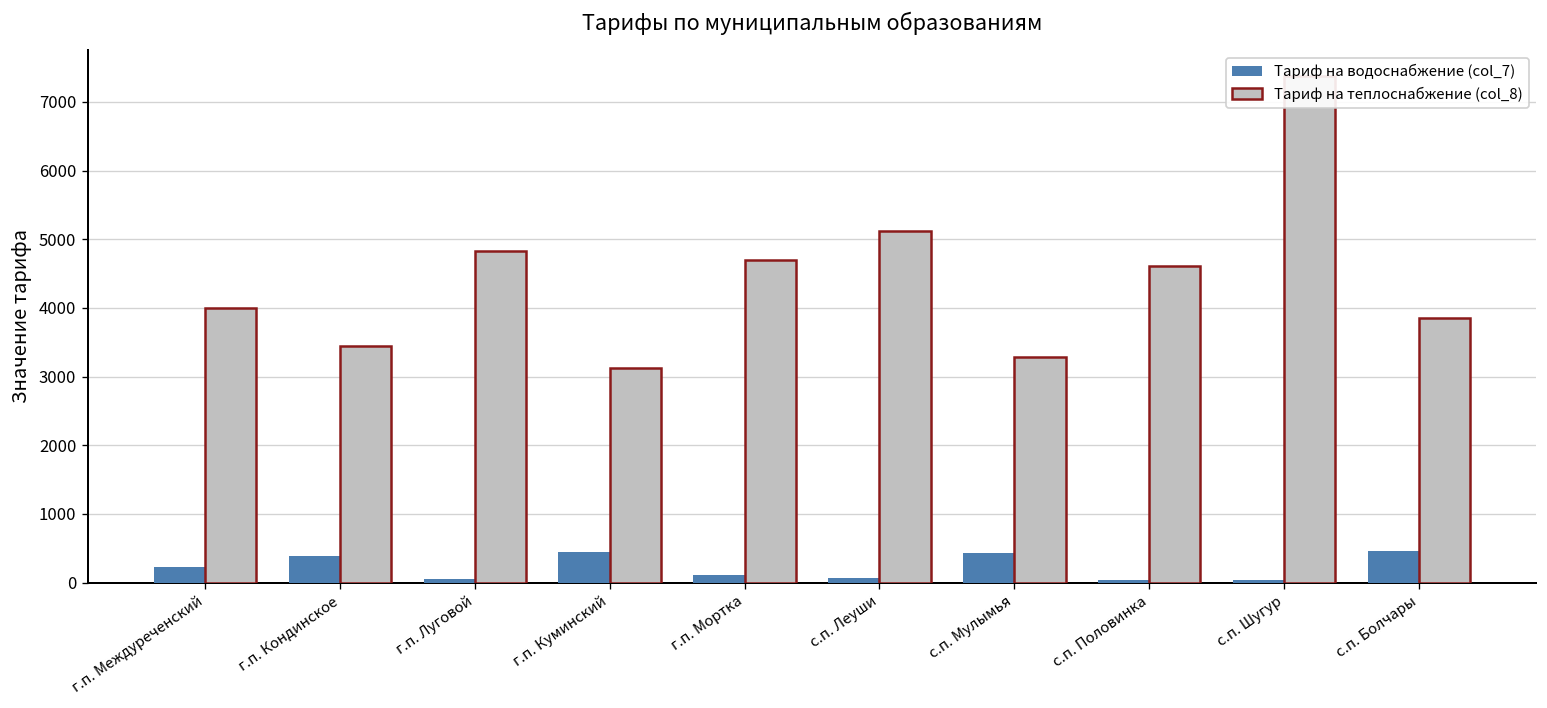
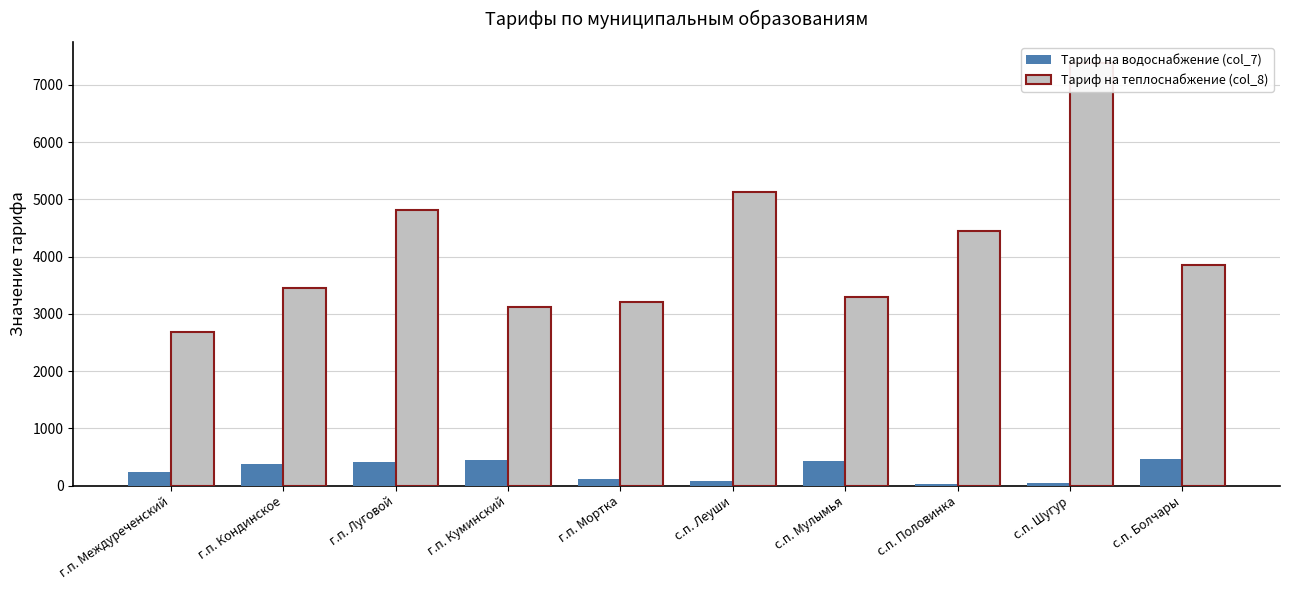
  {
    "Тариф на водоснабжение (col_7)": {
      "г.п. Междуреченский": 200,
      "г.п. Кондинское": 400,
-     "г.п. Луговой": 100,
+     "г.п. Луговой": 400,
      "г.п. Куминский": 400,
      "г.п. Мортка": 100,
      "с.п. Леуши": 100,
      "с.п. Мулымья": 400,
      "с.п. Болчары": 500
    },
    "Тариф на теплоснабжение (col_8)": {
-     "г.п. Междуреченский": 4000,
+     "г.п. Междуреченский": 2700,
      "г.п. Кондинское": 3400,
      "г.п. Луговой": 4800,
      "г.п. Куминский": 3100,
-     "г.п. Мортка": 4700,
+     "г.п. Мортка": 3200,
      "с.п. Леуши": 5100,
      "с.п. Мулымья": 3300,
-     "с.п. Половинка": 4600,
+     "с.п. Половинка": 4500,
      "с.п. Болчары": 3900
    }
  }
